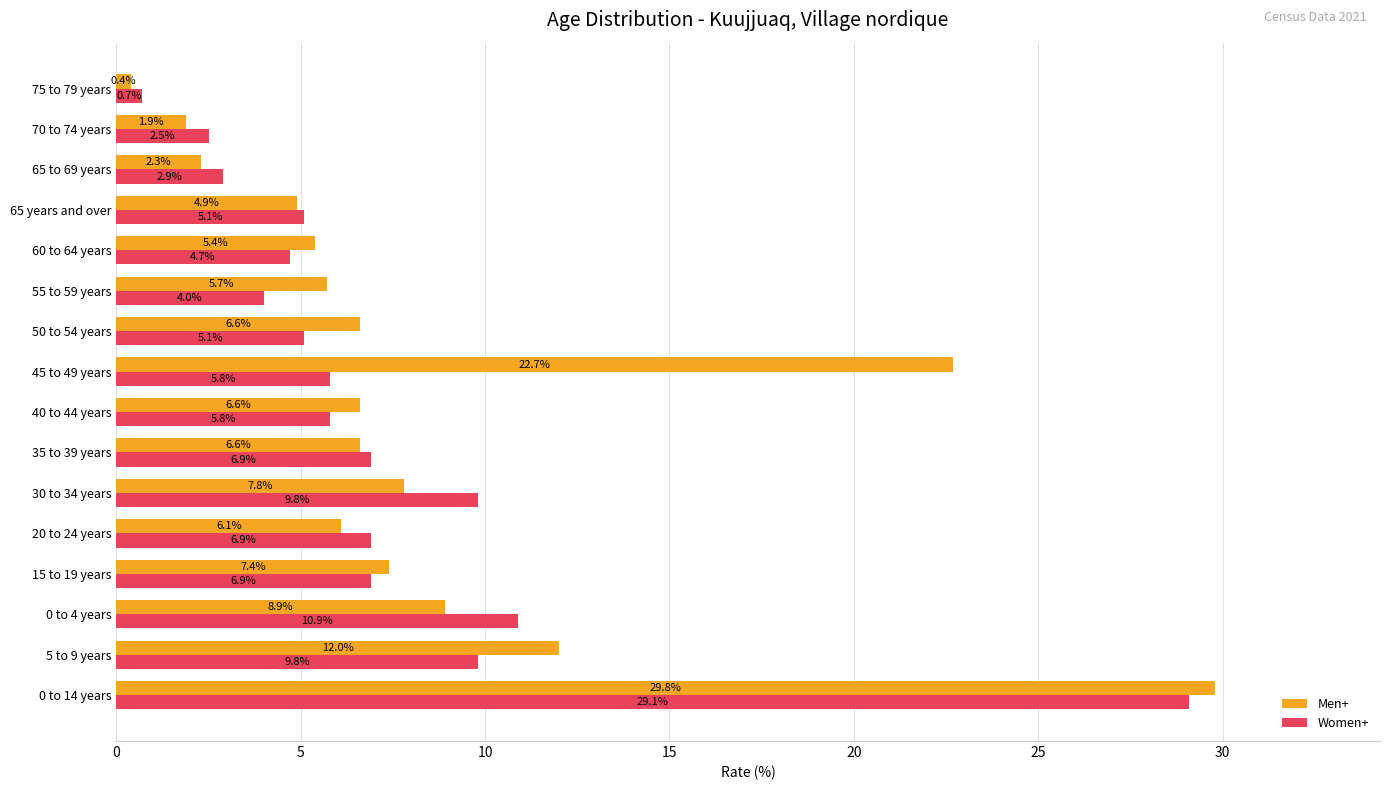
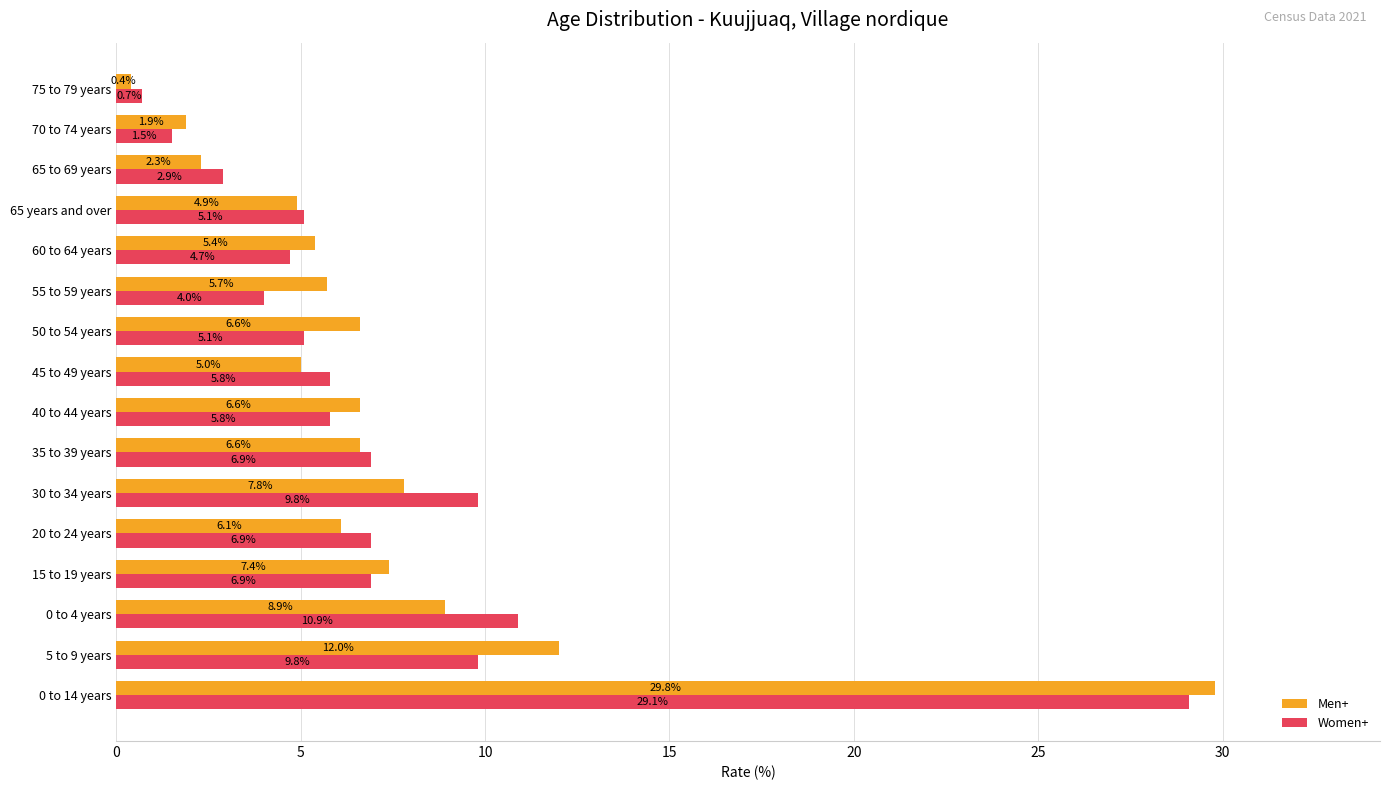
  {
    "Men+": {
      "75 to 79 years": "0.4%",
      "70 to 74 years": "1.9%",
      "65 to 69 years": "2.3%",
      "65 years and over": "4.9%",
      "60 to 64 years": "5.4%",
      "55 to 59 years": "5.7%",
      "50 to 54 years": "6.6%",
-     "45 to 49 years": "22.7%",
+     "45 to 49 years": "5.0%",
      "40 to 44 years": "6.6%",
      "35 to 39 years": "6.6%",
      "30 to 34 years": "7.8%",
      "20 to 24 years": "6.1%",
      "15 to 19 years": "7.4%",
      "0 to 4 years": "8.9%",
      "5 to 9 years": "12.0%",
      "0 to 14 years": "29.8%"
    },
    "Women+": {
      "75 to 79 years": "0.7%",
-     "70 to 74 years": "2.5%",
+     "70 to 74 years": "1.5%",
      "65 to 69 years": "2.9%",
      "65 years and over": "5.1%",
      "60 to 64 years": "4.7%",
      "55 to 59 years": "4.0%",
      "50 to 54 years": "5.1%",
      "45 to 49 years": "5.8%",
      "40 to 44 years": "5.8%",
      "35 to 39 years": "6.9%",
      "30 to 34 years": "9.8%",
      "20 to 24 years": "6.9%",
      "15 to 19 years": "6.9%",
      "0 to 4 years": "10.9%",
      "5 to 9 years": "9.8%",
      "0 to 14 years": "29.1%"
    }
  }
